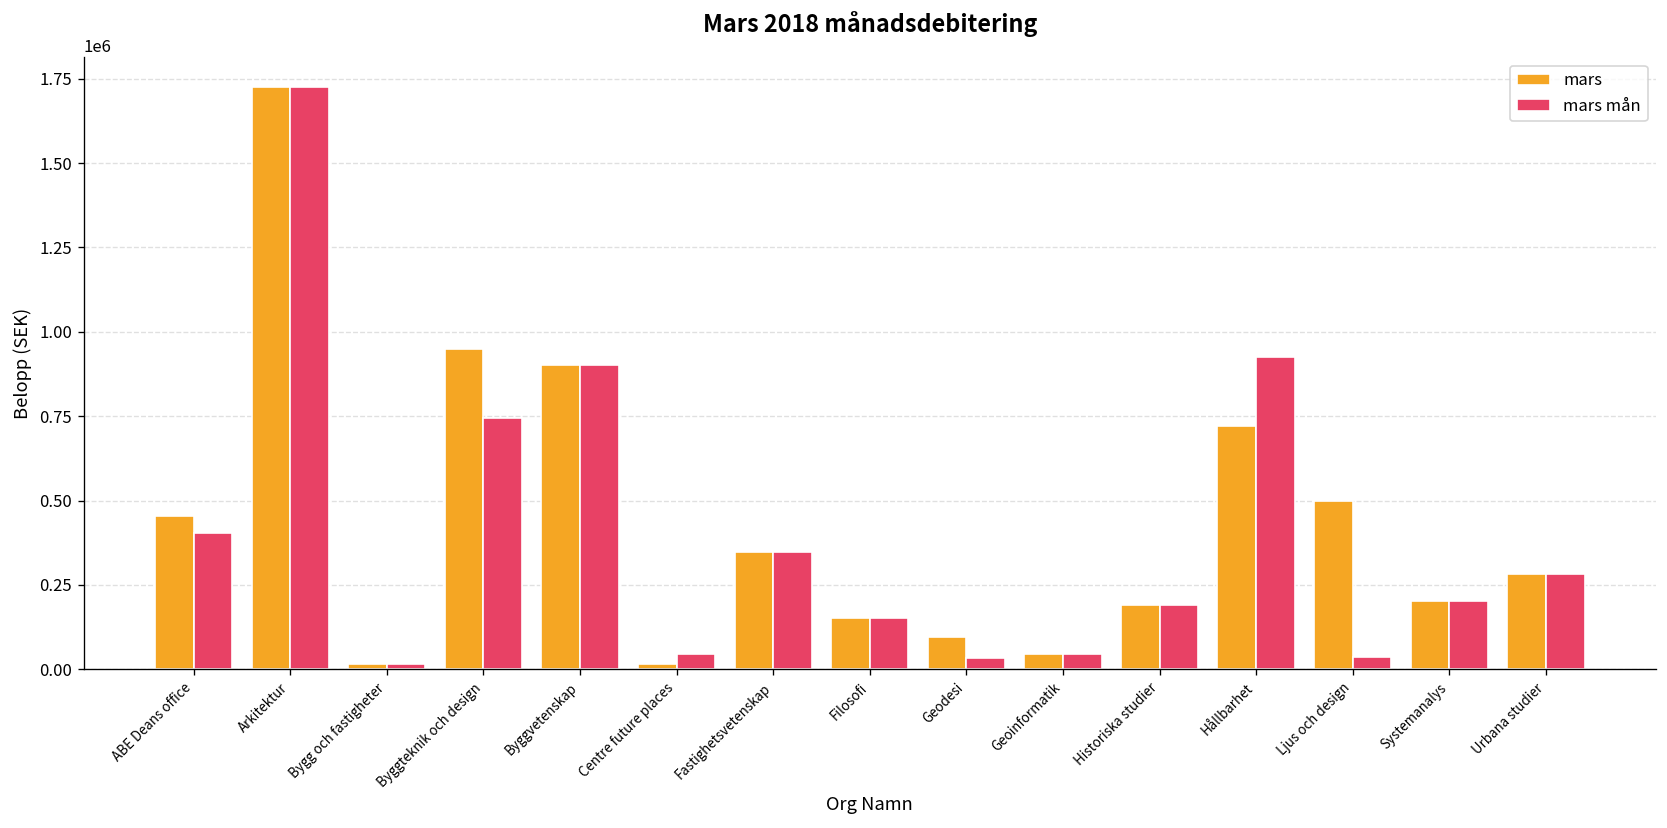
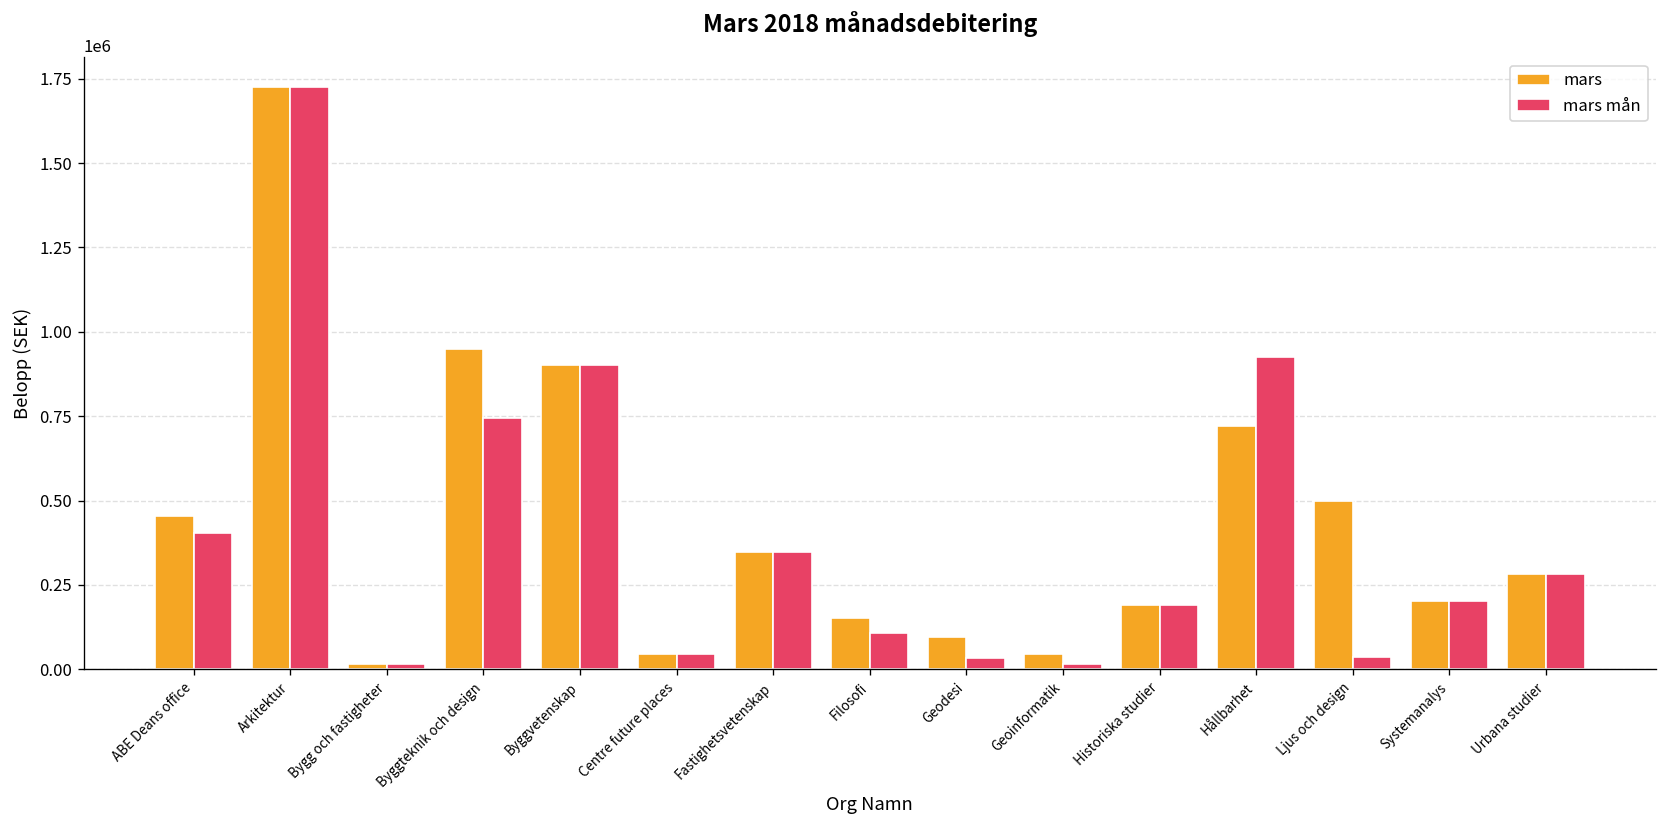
  {
    "mars": {
      "ABE Deans office": 460000,
      "Arkitektur": 1730000,
      "Bygg och fastigheter": 20000,
      "Byggteknik och design": 950000,
      "Byggvetenskap": 900000,
-     "Centre future places": 20000,
+     "Centre future places": 50000,
      "Fastighetsvetenskap": 350000,
      "Filosofi": 150000,
      "Geodesi": 100000,
      "Geoinformatik": 50000,
      "Historiska studier": 190000,
      "Hållbarhet": 720000,
      "Ljus och design": 500000,
      "Systemanalys": 200000,
      "Urbana studier": 280000
    },
    "mars mån": {
      "ABE Deans office": 400000,
      "Arkitektur": 1730000,
      "Bygg och fastigheter": 20000,
      "Byggteknik och design": 750000,
      "Byggvetenskap": 900000,
      "Centre future places": 50000,
      "Fastighetsvetenskap": 350000,
-     "Filosofi": 150000,
+     "Filosofi": 110000,
      "Geodesi": 30000,
-     "Geoinformatik": 50000,
+     "Geoinformatik": 20000,
      "Historiska studier": 190000,
      "Hållbarhet": 920000,
      "Ljus och design": 40000,
      "Systemanalys": 200000,
      "Urbana studier": 280000
    }
  }
